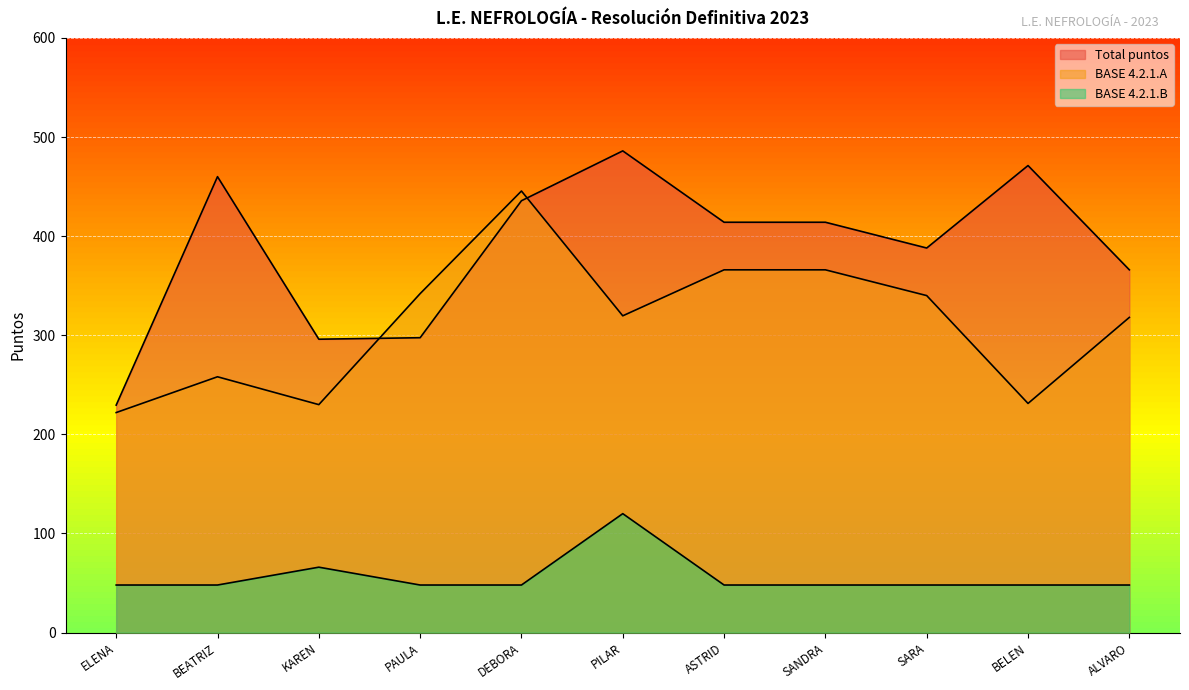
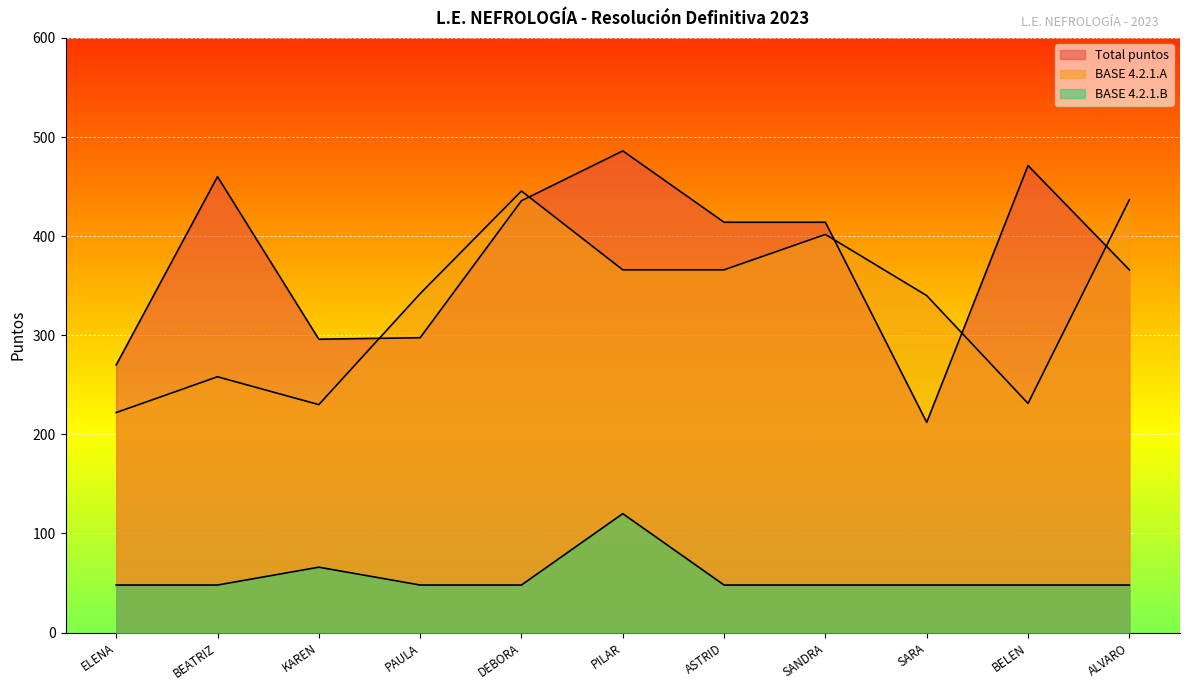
  {
    "Total puntos": {
-     "ELENA": 230,
+     "ELENA": 270,
      "BEATRIZ": 460,
      "KAREN": 300,
      "PAULA": 300,
      "DEBORA": 440,
      "PILAR": 490,
      "ASTRID": 410,
      "SANDRA": 410,
-     "SARA": 390,
+     "SARA": 210,
      "BELEN": 470,
      "ALVARO": 370
    },
    "BASE 4.2.1.A": {
      "ELENA": 220,
      "BEATRIZ": 260,
      "KAREN": 230,
      "PAULA": 340,
      "DEBORA": 450,
-     "PILAR": 320,
+     "PILAR": 370,
      "ASTRID": 370,
-     "SANDRA": 370,
+     "SANDRA": 400,
      "SARA": 340,
      "BELEN": 230,
-     "ALVARO": 320
+     "ALVARO": 440
    },
    "BASE 4.2.1.B": {
      "ELENA": 50,
      "BEATRIZ": 50,
      "KAREN": 70,
      "PAULA": 50,
      "DEBORA": 50,
      "PILAR": 120,
      "ASTRID": 50,
      "SANDRA": 50,
      "SARA": 50,
      "BELEN": 50,
      "ALVARO": 50
    }
  }
